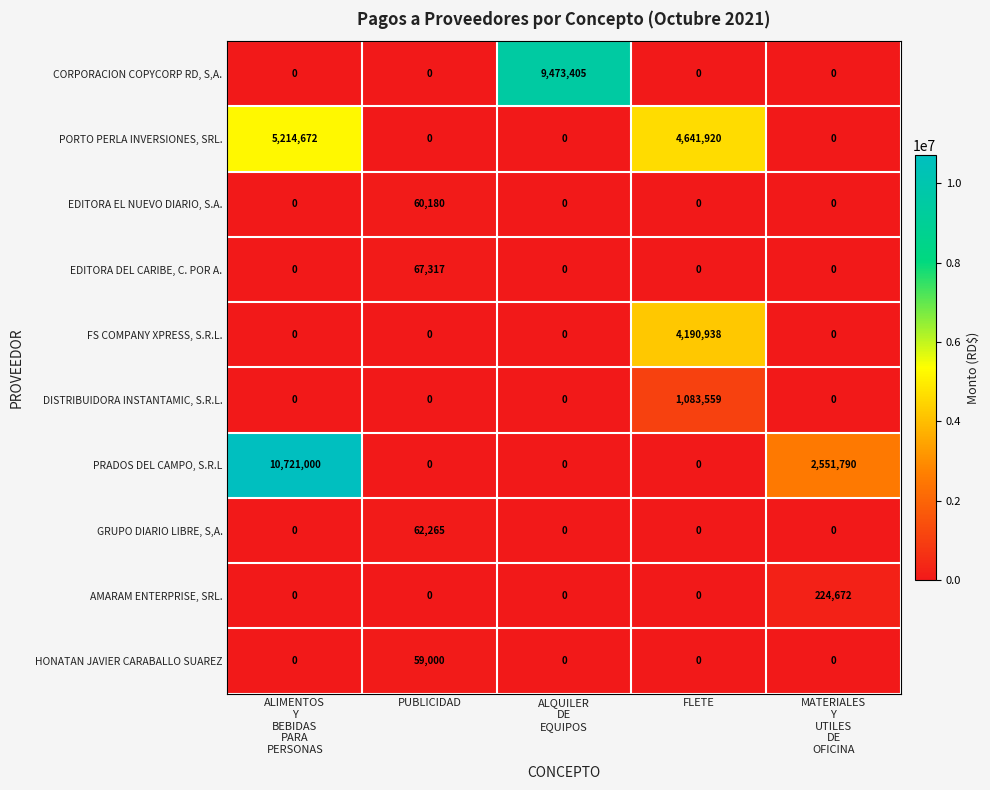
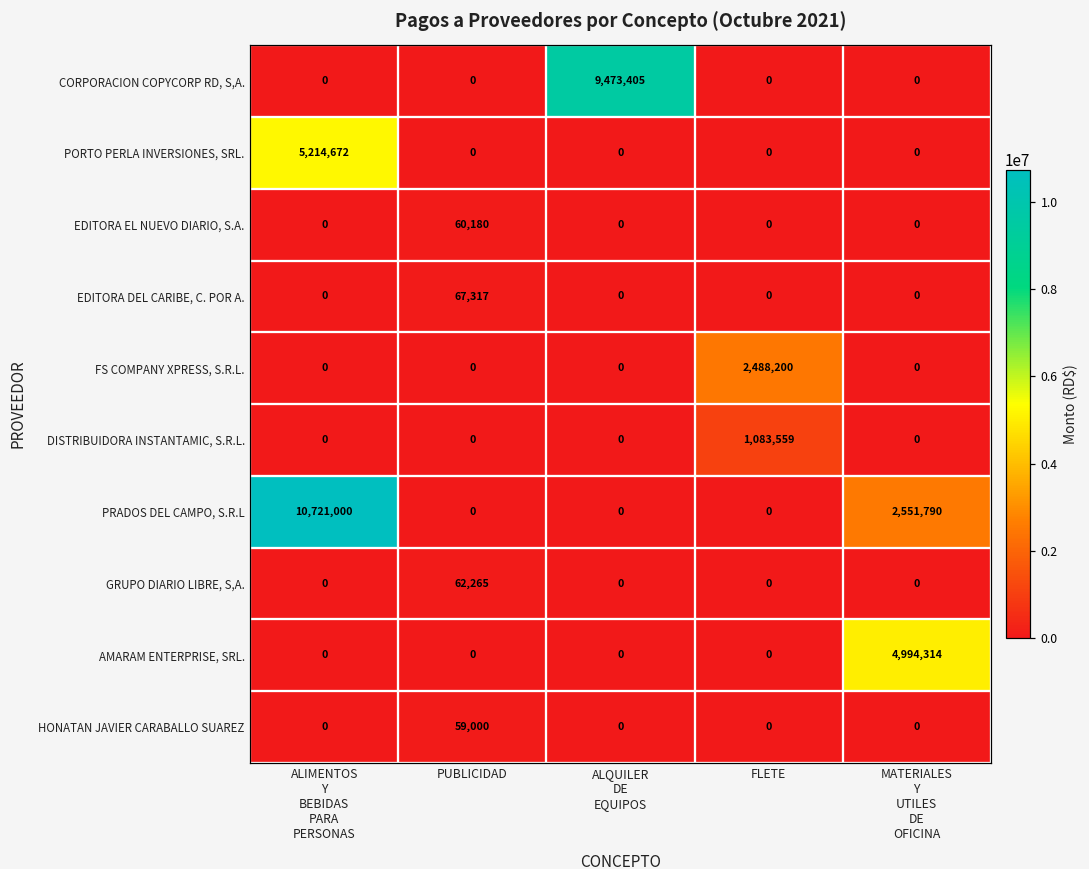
  {
    "CORPORACION COPYCORP RD, S,A.": {
      "ALIMENTOS Y BEBIDAS PARA PERSONAS": "0",
      "PUBLICIDAD": "0",
      "ALQUILER DE EQUIPOS": "9,473,405",
      "FLETE": "0",
      "MATERIALES Y UTILES DE OFICINA": "0"
    },
    "PORTO PERLA INVERSIONES, SRL.": {
      "ALIMENTOS Y BEBIDAS PARA PERSONAS": "5,214,672",
      "PUBLICIDAD": "0",
      "ALQUILER DE EQUIPOS": "0",
-     "FLETE": "4,641,920",
+     "FLETE": "0",
      "MATERIALES Y UTILES DE OFICINA": "0"
    },
    "EDITORA EL NUEVO DIARIO, S.A.": {
      "ALIMENTOS Y BEBIDAS PARA PERSONAS": "0",
      "PUBLICIDAD": "60,180",
      "ALQUILER DE EQUIPOS": "0",
      "FLETE": "0",
      "MATERIALES Y UTILES DE OFICINA": "0"
    },
    "EDITORA DEL CARIBE, C. POR A.": {
      "ALIMENTOS Y BEBIDAS PARA PERSONAS": "0",
      "PUBLICIDAD": "67,317",
      "ALQUILER DE EQUIPOS": "0",
      "FLETE": "0",
      "MATERIALES Y UTILES DE OFICINA": "0"
    },
    "FS COMPANY XPRESS, S.R.L.": {
      "ALIMENTOS Y BEBIDAS PARA PERSONAS": "0",
      "PUBLICIDAD": "0",
      "ALQUILER DE EQUIPOS": "0",
-     "FLETE": "4,190,938",
+     "FLETE": "2,488,200",
      "MATERIALES Y UTILES DE OFICINA": "0"
    },
    "DISTRIBUIDORA INSTANTAMIC, S.R.L.": {
      "ALIMENTOS Y BEBIDAS PARA PERSONAS": "0",
      "PUBLICIDAD": "0",
      "ALQUILER DE EQUIPOS": "0",
      "FLETE": "1,083,559",
      "MATERIALES Y UTILES DE OFICINA": "0"
    },
    "PRADOS DEL CAMPO, S.R.L": {
      "ALIMENTOS Y BEBIDAS PARA PERSONAS": "10,721,000",
      "PUBLICIDAD": "0",
      "ALQUILER DE EQUIPOS": "0",
      "FLETE": "0",
      "MATERIALES Y UTILES DE OFICINA": "2,551,790"
    },
    "GRUPO DIARIO LIBRE, S,A.": {
      "ALIMENTOS Y BEBIDAS PARA PERSONAS": "0",
      "PUBLICIDAD": "62,265",
      "ALQUILER DE EQUIPOS": "0",
      "FLETE": "0",
      "MATERIALES Y UTILES DE OFICINA": "0"
    },
    "AMARAM ENTERPRISE, SRL.": {
      "ALIMENTOS Y BEBIDAS PARA PERSONAS": "0",
      "PUBLICIDAD": "0",
      "ALQUILER DE EQUIPOS": "0",
      "FLETE": "0",
-     "MATERIALES Y UTILES DE OFICINA": "224,672"
+     "MATERIALES Y UTILES DE OFICINA": "4,994,314"
    },
    "HONATAN JAVIER CARABALLO SUAREZ": {
      "ALIMENTOS Y BEBIDAS PARA PERSONAS": "0",
      "PUBLICIDAD": "59,000",
      "ALQUILER DE EQUIPOS": "0",
      "FLETE": "0",
      "MATERIALES Y UTILES DE OFICINA": "0"
    }
  }
